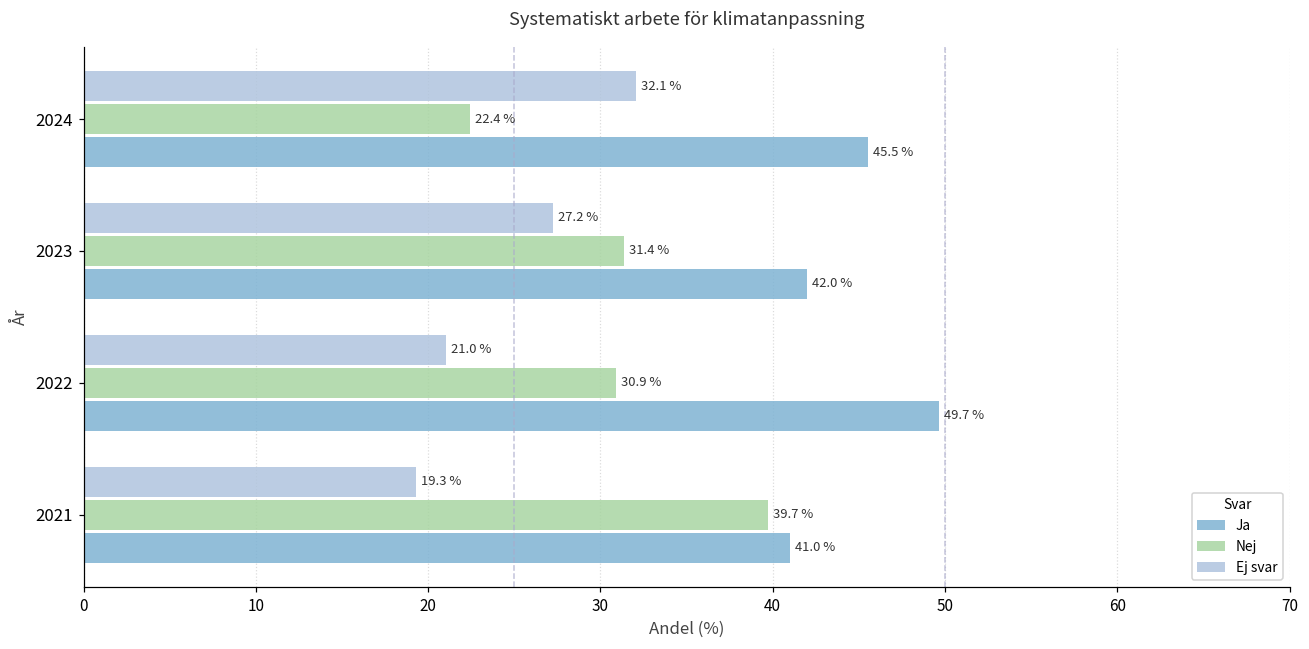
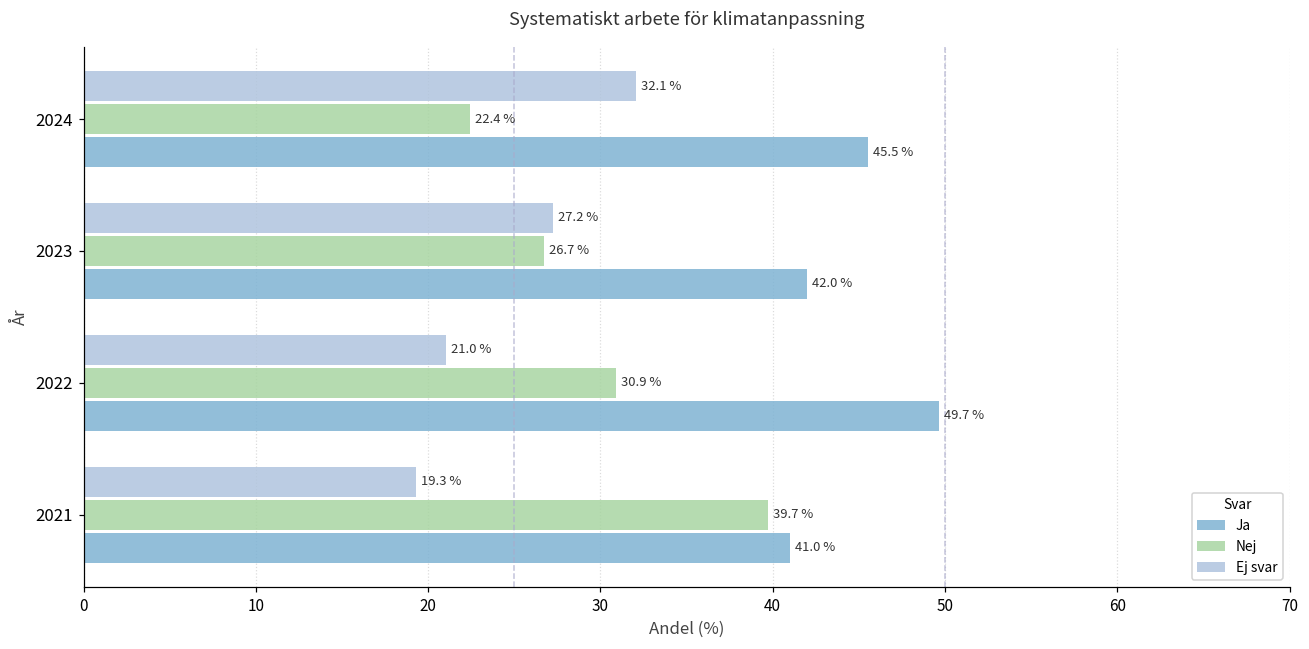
  {
    "Nej": {
      "2024": "22.4 %",
-     "2023": "31.4 %",
+     "2023": "26.7 %",
      "2022": "30.9 %",
      "2021": "39.7 %"
    }
  }
